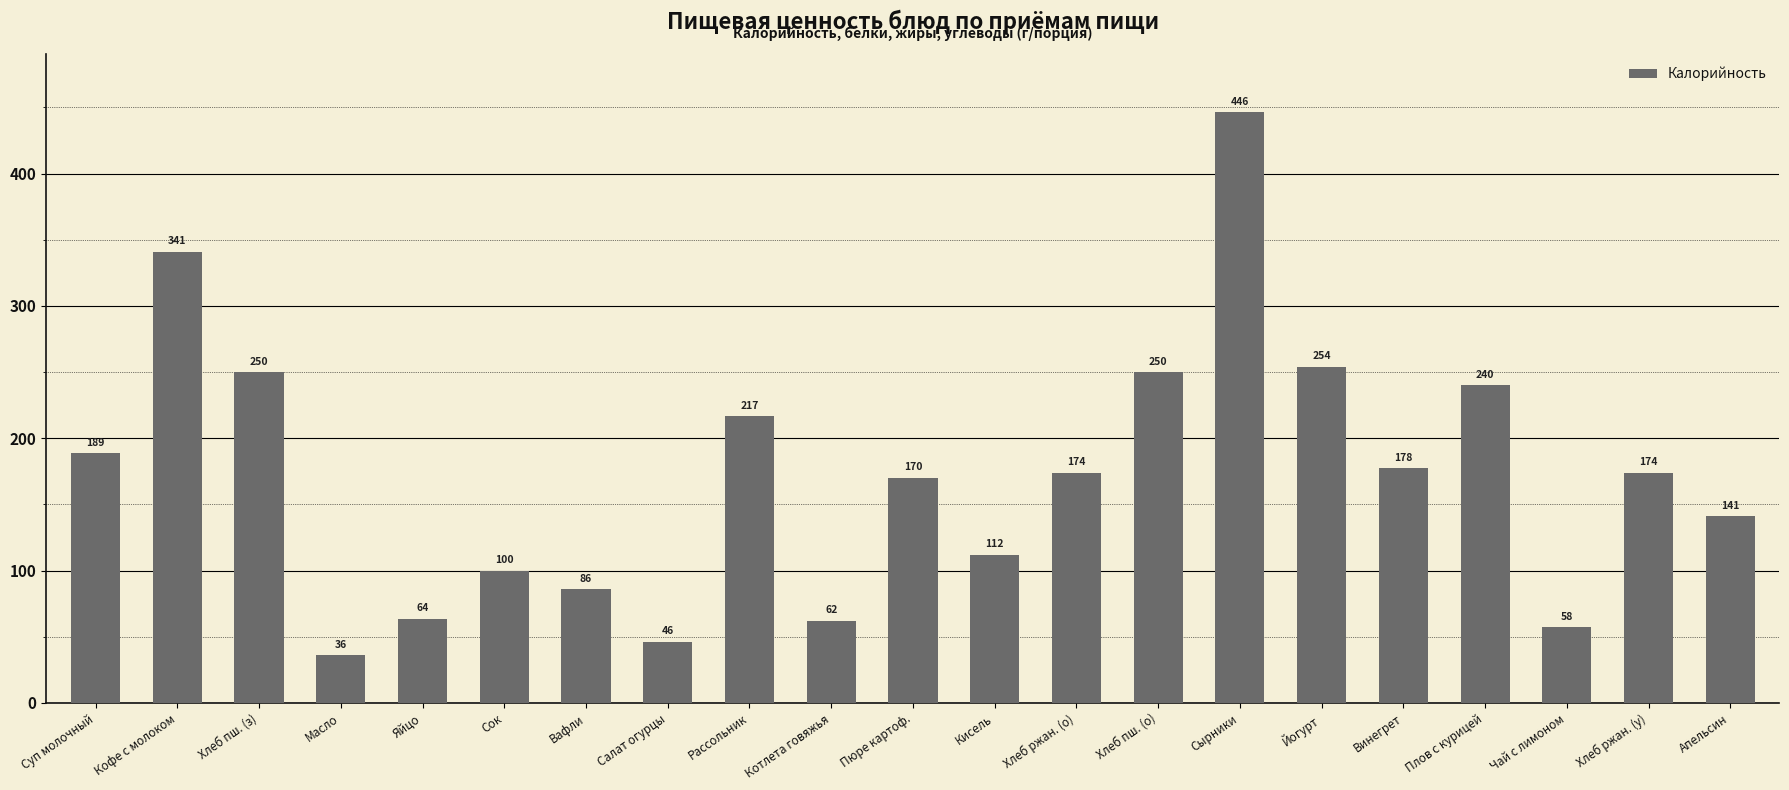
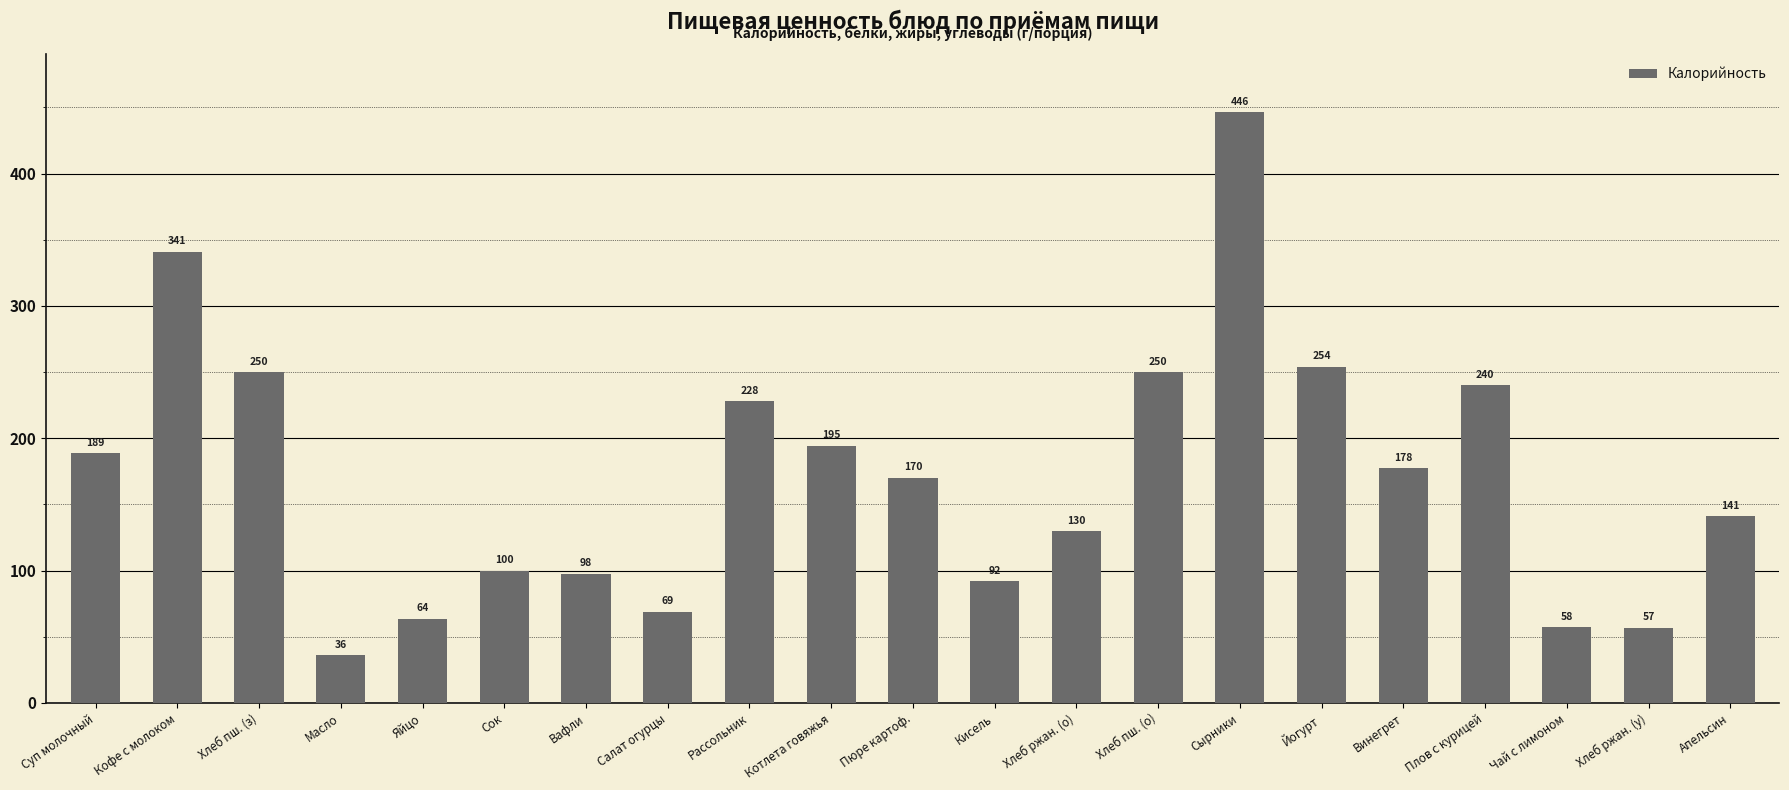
  {
    "Суп молочный": 189,
    "Кофе с молоком": 341,
    "Хлеб пш. (з)": 250,
    "Масло": 36,
    "Яйцо": 64,
    "Сок": 100,
-   "Вафли": 86,
-   "Салат огурцы": 46,
-   "Рассольник": 217,
-   "Котлета говяжья": 62,
+   "Вафли": 98,
+   "Салат огурцы": 69,
+   "Рассольник": 228,
+   "Котлета говяжья": 195,
    "Пюре картоф.": 170,
-   "Кисель": 112,
-   "Хлеб ржан. (о)": 174,
+   "Кисель": 92,
+   "Хлеб ржан. (о)": 130,
    "Хлеб пш. (о)": 250,
    "Сырники": 446,
    "Йогурт": 254,
    "Винегрет": 178,
    "Плов с курицей": 240,
    "Чай с лимоном": 58,
-   "Хлеб ржан. (у)": 174,
+   "Хлеб ржан. (у)": 57,
    "Апельсин": 141
  }
